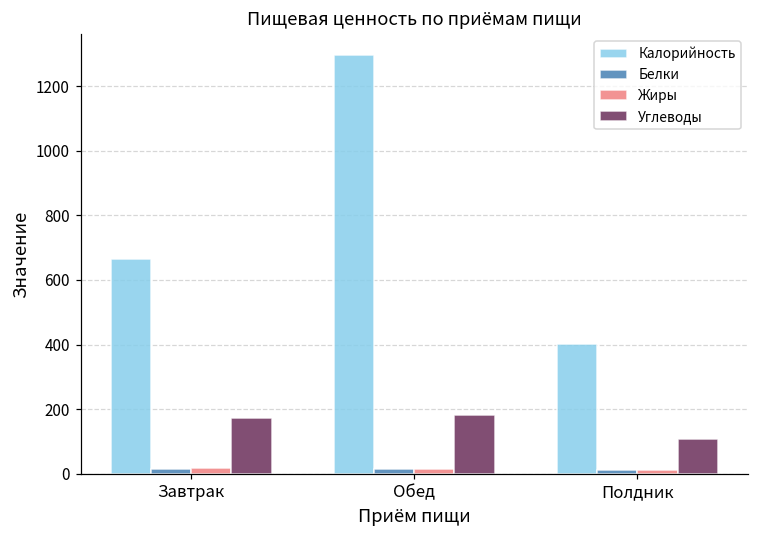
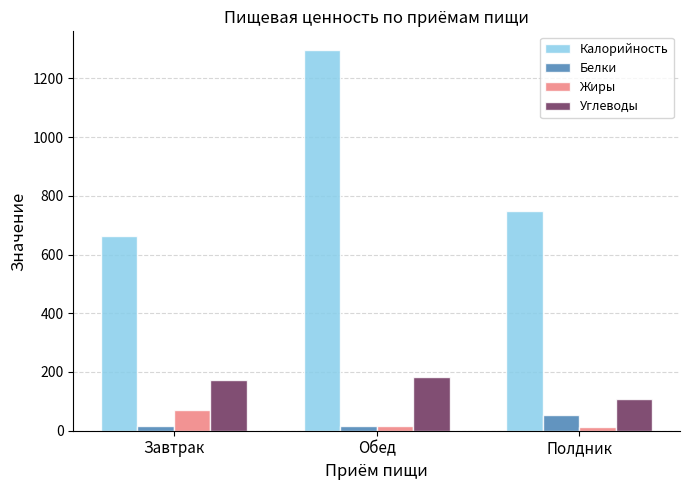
  {
    "Калорийность": {
      "Завтрак": 660,
      "Обед": 1300,
-     "Полдник": 400
+     "Полдник": 750
    },
    "Белки": {
      "Завтрак": 20,
      "Обед": 10,
-     "Полдник": 10
+     "Полдник": 50
    },
    "Жиры": {
-     "Завтрак": 20,
+     "Завтрак": 70,
      "Обед": 10,
      "Полдник": 10
    },
    "Углеводы": {
      "Завтрак": 170,
      "Обед": 180,
      "Полдник": 110
    }
  }
